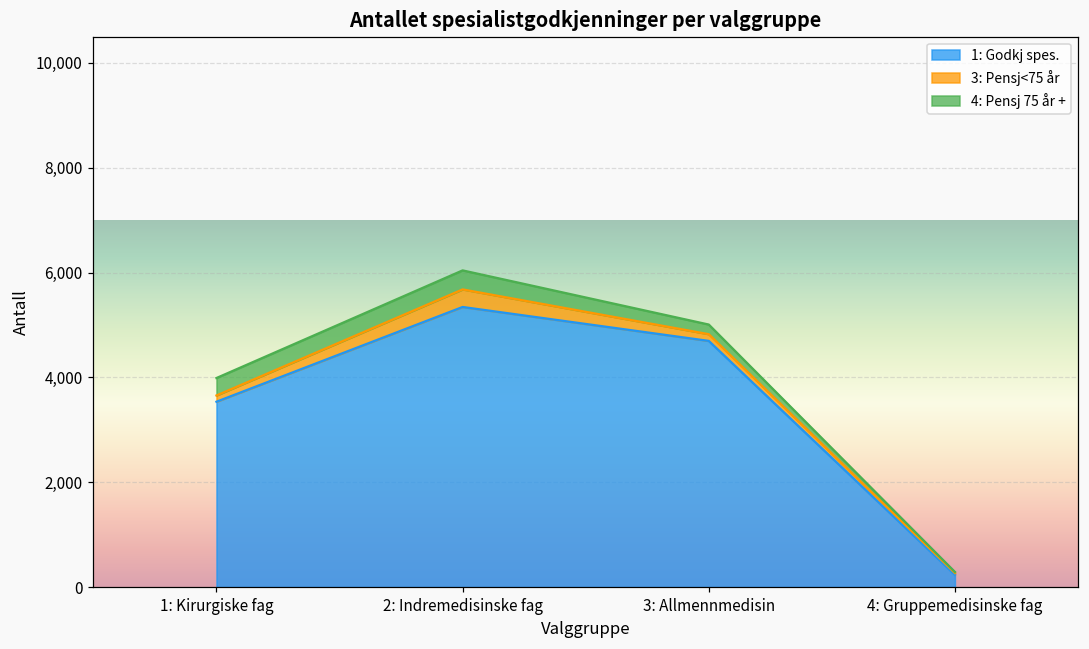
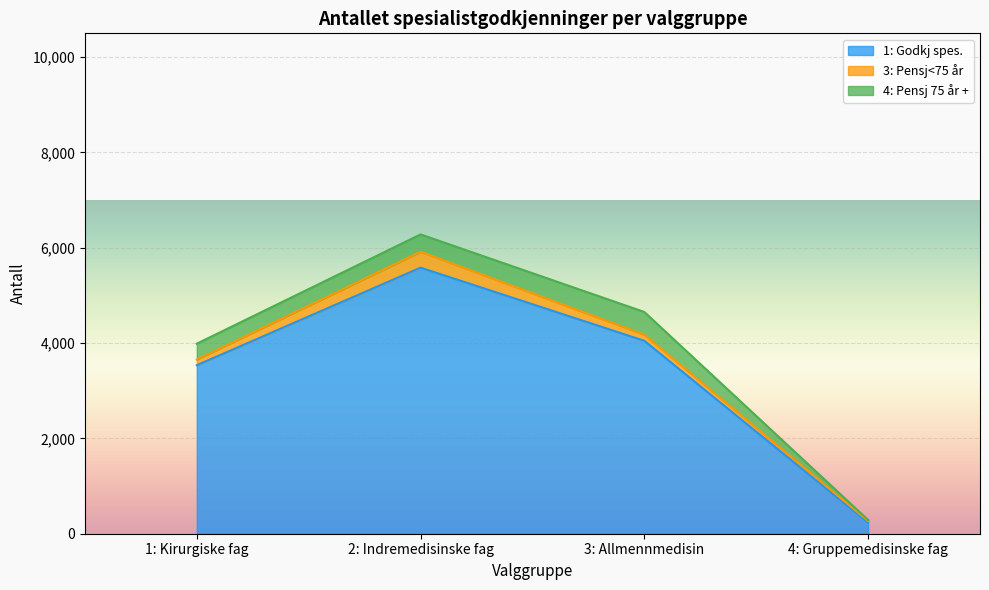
  {
    "1: Godkj spes.": {
      "1: Kirurgiske fag": "3,500",
-     "2: Indremedisinske fag": "5,300",
-     "3: Allmennmedisin": "4,700"
+     "2: Indremedisinske fag": "5,600",
+     "3: Allmennmedisin": "4,000"
    },
    "3: Pensj<75 år": {
      "1: Kirurgiske fag": "100",
      "2: Indremedisinske fag": "300",
      "3: Allmennmedisin": "100"
    },
    "4: Pensj 75 år +": {
      "1: Kirurgiske fag": "300",
      "2: Indremedisinske fag": "400",
-     "3: Allmennmedisin": "200"
+     "3: Allmennmedisin": "500"
    }
  }
